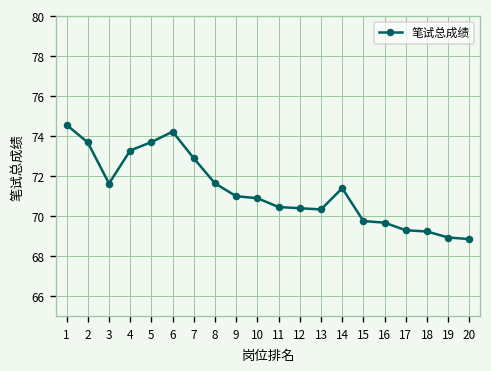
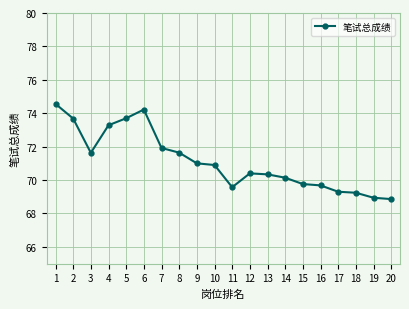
  {
    "1": 74.6,
    "2": 73.7,
    "3": 71.6,
    "4": 73.3,
    "5": 73.7,
    "6": 74.2,
-   "7": 72.9,
+   "7": 71.9,
    "8": 71.6,
    "9": 71.0,
    "10": 70.9,
-   "11": 70.5,
+   "11": 69.6,
    "12": 70.4,
    "13": 70.3,
-   "14": 71.4,
+   "14": 70.1,
    "15": 69.8,
    "16": 69.7,
    "17": 69.3,
    "18": 69.2,
    "19": 68.9,
    "20": 68.9
  }
